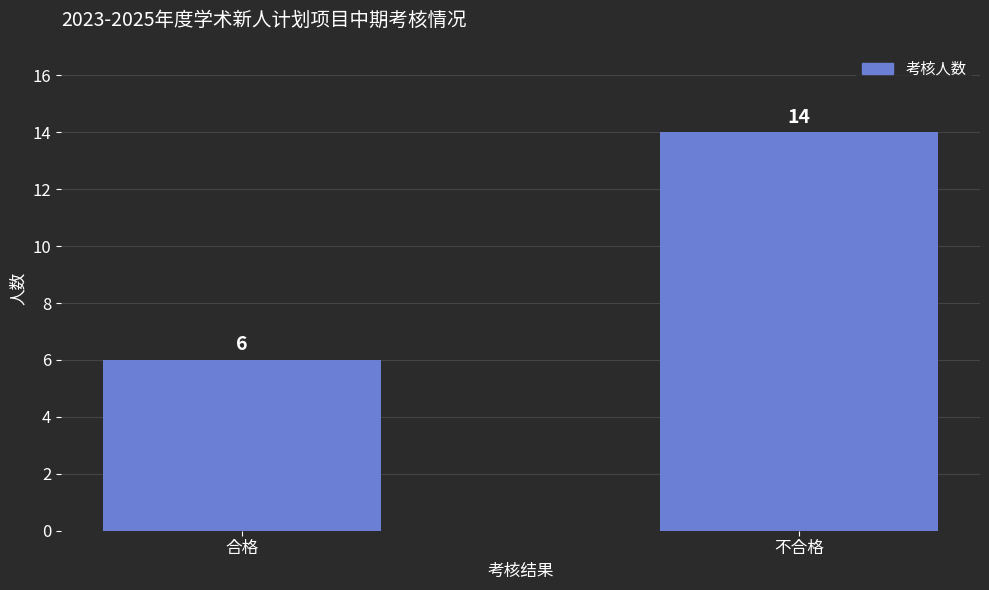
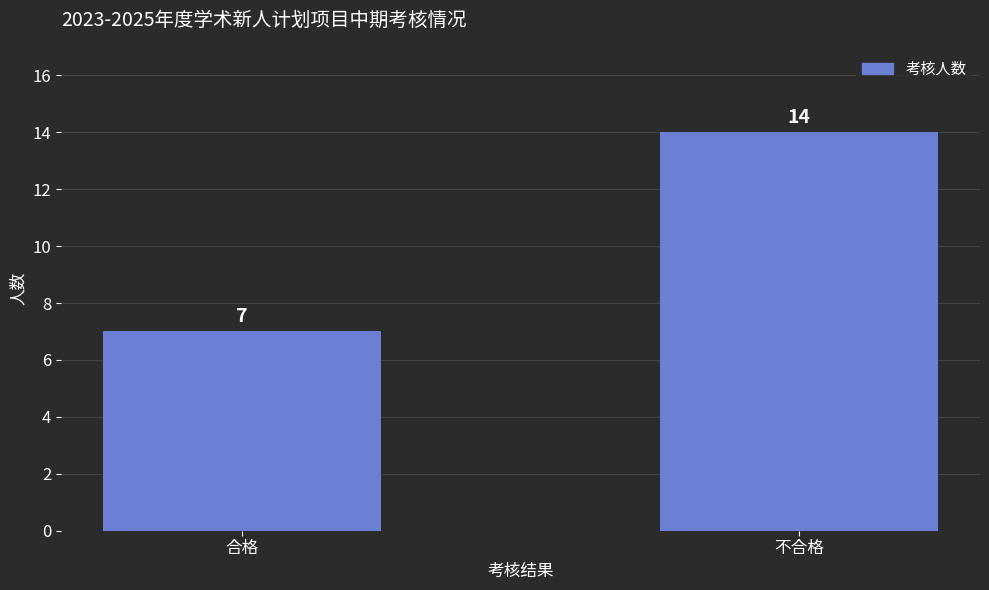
  {
-   "合格": 6,
+   "合格": 7,
    "不合格": 14
  }
